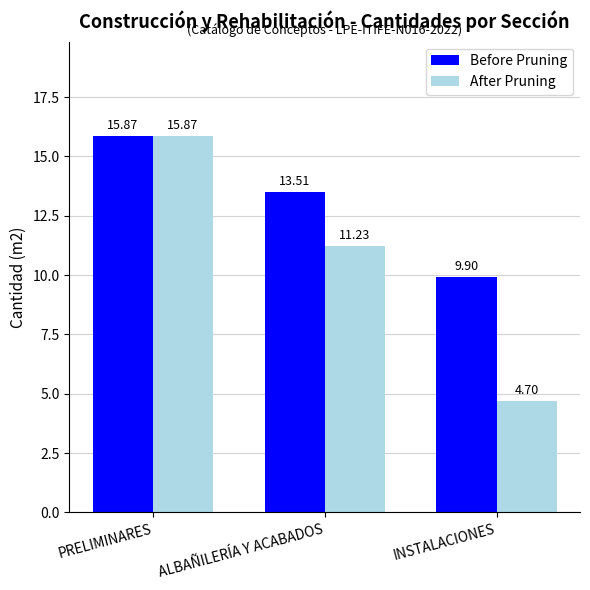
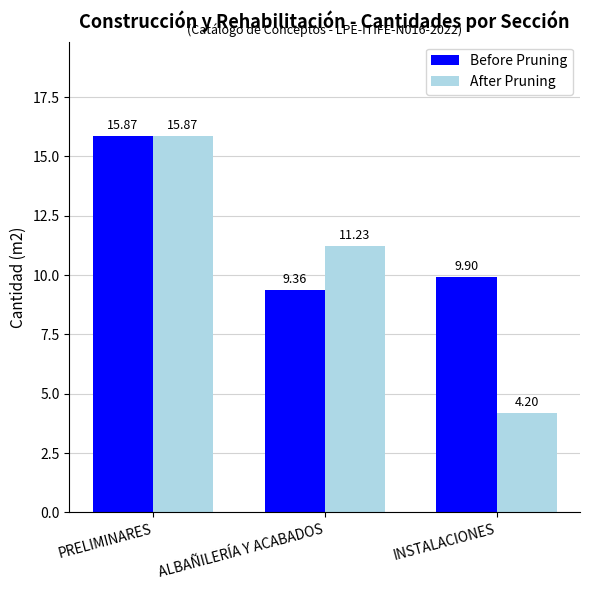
  {
    "Before Pruning": {
      "PRELIMINARES": 15.87,
-     "ALBAÑILERÍA Y ACABADOS": 13.51,
+     "ALBAÑILERÍA Y ACABADOS": 9.36,
      "INSTALACIONES": 9.90
    },
    "After Pruning": {
      "PRELIMINARES": 15.87,
      "ALBAÑILERÍA Y ACABADOS": 11.23,
-     "INSTALACIONES": 4.70
+     "INSTALACIONES": 4.20
    }
  }
